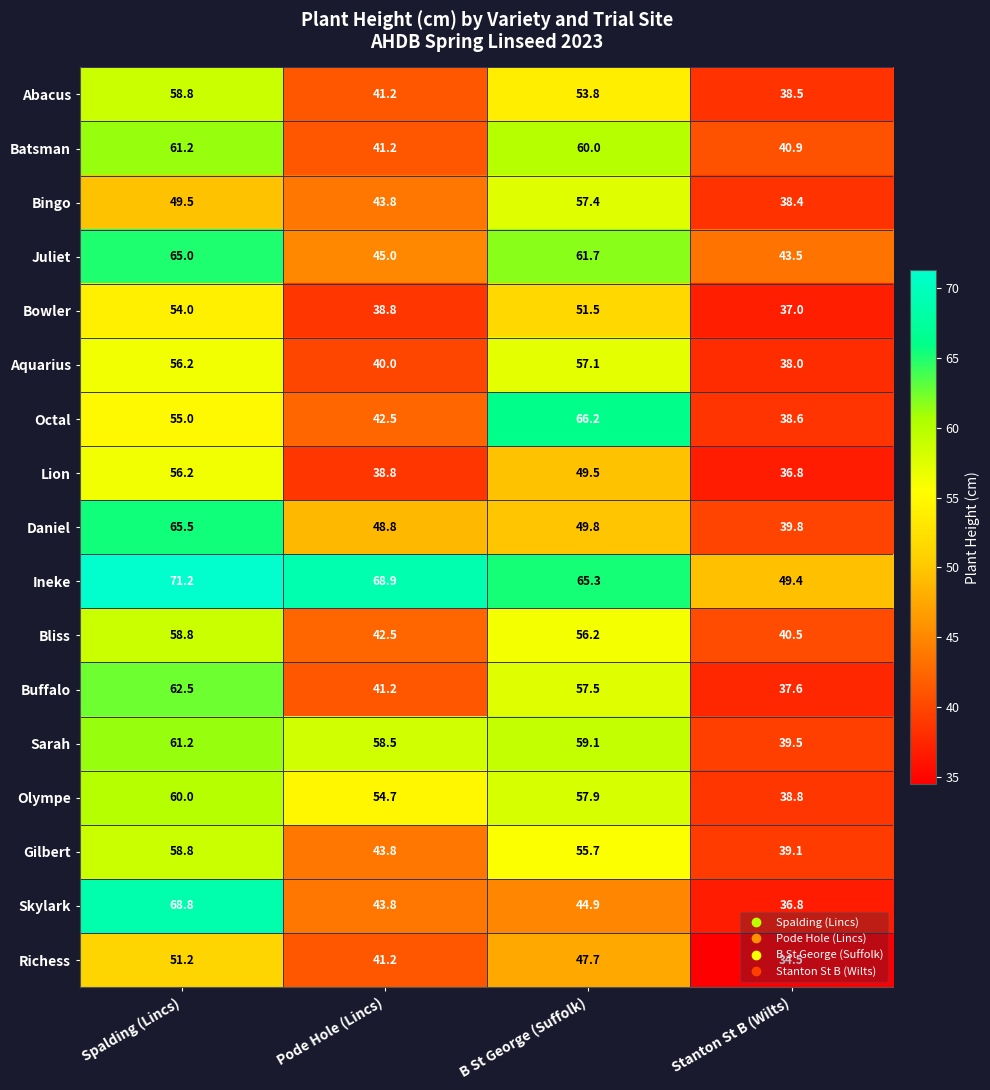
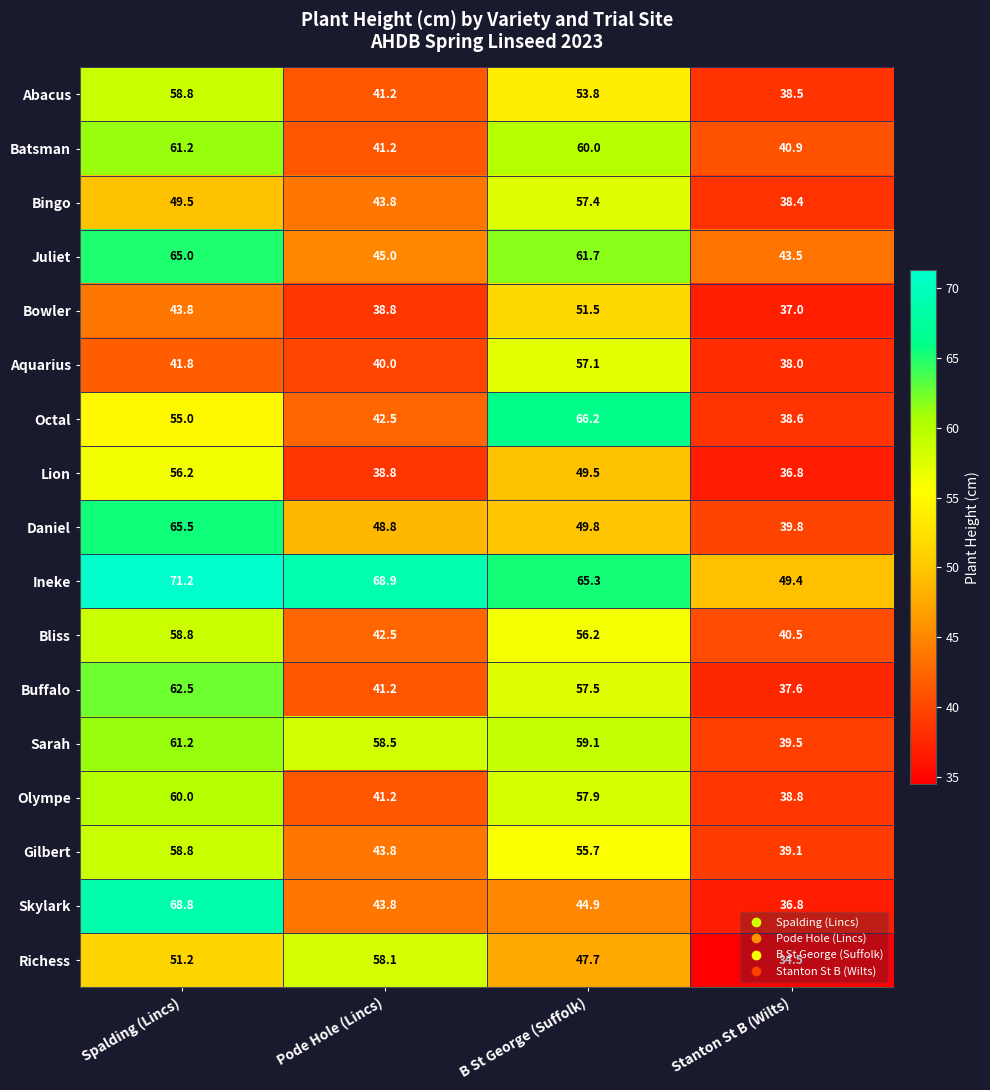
  {
    "Abacus": {
      "Spalding (Lincs)": 58.8,
      "Pode Hole (Lincs)": 41.2,
      "B St George (Suffolk)": 53.8,
      "Stanton St B (Wilts)": 38.5
    },
    "Batsman": {
      "Spalding (Lincs)": 61.2,
      "Pode Hole (Lincs)": 41.2,
      "B St George (Suffolk)": 60.0,
      "Stanton St B (Wilts)": 40.9
    },
    "Bingo": {
      "Spalding (Lincs)": 49.5,
      "Pode Hole (Lincs)": 43.8,
      "B St George (Suffolk)": 57.4,
      "Stanton St B (Wilts)": 38.4
    },
    "Juliet": {
      "Spalding (Lincs)": 65.0,
      "Pode Hole (Lincs)": 45.0,
      "B St George (Suffolk)": 61.7,
      "Stanton St B (Wilts)": 43.5
    },
    "Bowler": {
-     "Spalding (Lincs)": 54.0,
+     "Spalding (Lincs)": 43.8,
      "Pode Hole (Lincs)": 38.8,
      "B St George (Suffolk)": 51.5,
      "Stanton St B (Wilts)": 37.0
    },
    "Aquarius": {
-     "Spalding (Lincs)": 56.2,
+     "Spalding (Lincs)": 41.8,
      "Pode Hole (Lincs)": 40.0,
      "B St George (Suffolk)": 57.1,
      "Stanton St B (Wilts)": 38.0
    },
    "Octal": {
      "Spalding (Lincs)": 55.0,
      "Pode Hole (Lincs)": 42.5,
      "B St George (Suffolk)": 66.2,
      "Stanton St B (Wilts)": 38.6
    },
    "Lion": {
      "Spalding (Lincs)": 56.2,
      "Pode Hole (Lincs)": 38.8,
      "B St George (Suffolk)": 49.5,
      "Stanton St B (Wilts)": 36.8
    },
    "Daniel": {
      "Spalding (Lincs)": 65.5,
      "Pode Hole (Lincs)": 48.8,
      "B St George (Suffolk)": 49.8,
      "Stanton St B (Wilts)": 39.8
    },
    "Ineke": {
      "Spalding (Lincs)": 71.2,
      "Pode Hole (Lincs)": 68.9,
      "B St George (Suffolk)": 65.3,
      "Stanton St B (Wilts)": 49.4
    },
    "Bliss": {
      "Spalding (Lincs)": 58.8,
      "Pode Hole (Lincs)": 42.5,
      "B St George (Suffolk)": 56.2,
      "Stanton St B (Wilts)": 40.5
    },
    "Buffalo": {
      "Spalding (Lincs)": 62.5,
      "Pode Hole (Lincs)": 41.2,
      "B St George (Suffolk)": 57.5,
      "Stanton St B (Wilts)": 37.6
    },
    "Sarah": {
      "Spalding (Lincs)": 61.2,
      "Pode Hole (Lincs)": 58.5,
      "B St George (Suffolk)": 59.1,
      "Stanton St B (Wilts)": 39.5
    },
    "Olympe": {
      "Spalding (Lincs)": 60.0,
-     "Pode Hole (Lincs)": 54.7,
+     "Pode Hole (Lincs)": 41.2,
      "B St George (Suffolk)": 57.9,
      "Stanton St B (Wilts)": 38.8
    },
    "Gilbert": {
      "Spalding (Lincs)": 58.8,
      "Pode Hole (Lincs)": 43.8,
      "B St George (Suffolk)": 55.7,
      "Stanton St B (Wilts)": 39.1
    },
    "Skylark": {
      "Spalding (Lincs)": 68.8,
      "Pode Hole (Lincs)": 43.8,
      "B St George (Suffolk)": 44.9
    },
    "Richess": {
      "Spalding (Lincs)": 51.2,
-     "Pode Hole (Lincs)": 41.2,
+     "Pode Hole (Lincs)": 58.1,
      "B St George (Suffolk)": 47.7
    }
  }
